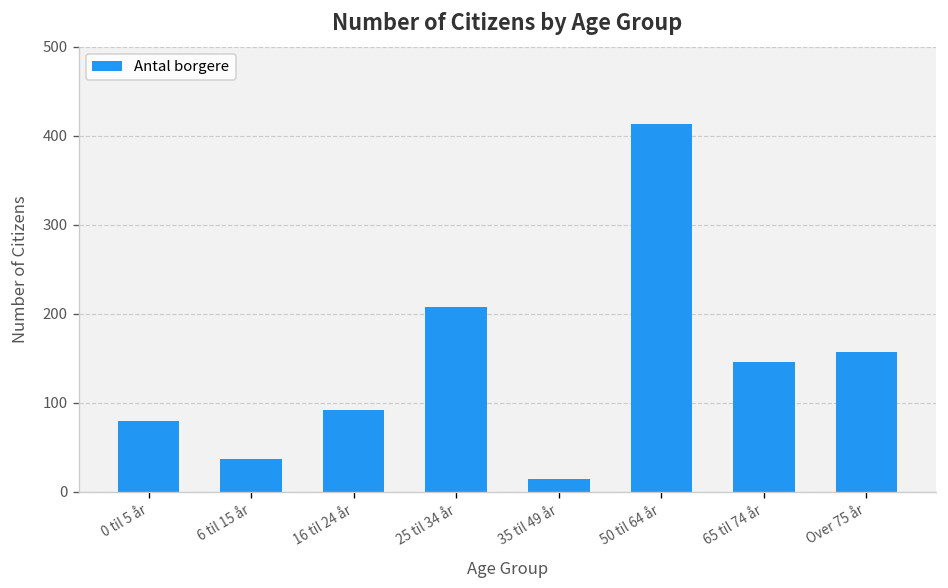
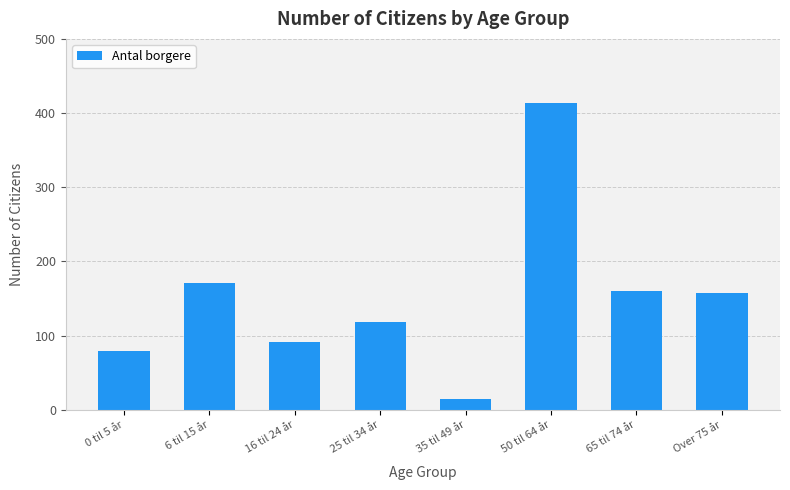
  {
    "0 til 5 år": 80,
-   "6 til 15 år": 40,
+   "6 til 15 år": 170,
    "16 til 24 år": 90,
-   "25 til 34 år": 210,
+   "25 til 34 år": 120,
    "35 til 49 år": 10,
    "50 til 64 år": 410,
-   "65 til 74 år": 150,
+   "65 til 74 år": 160,
    "Over 75 år": 160
  }
